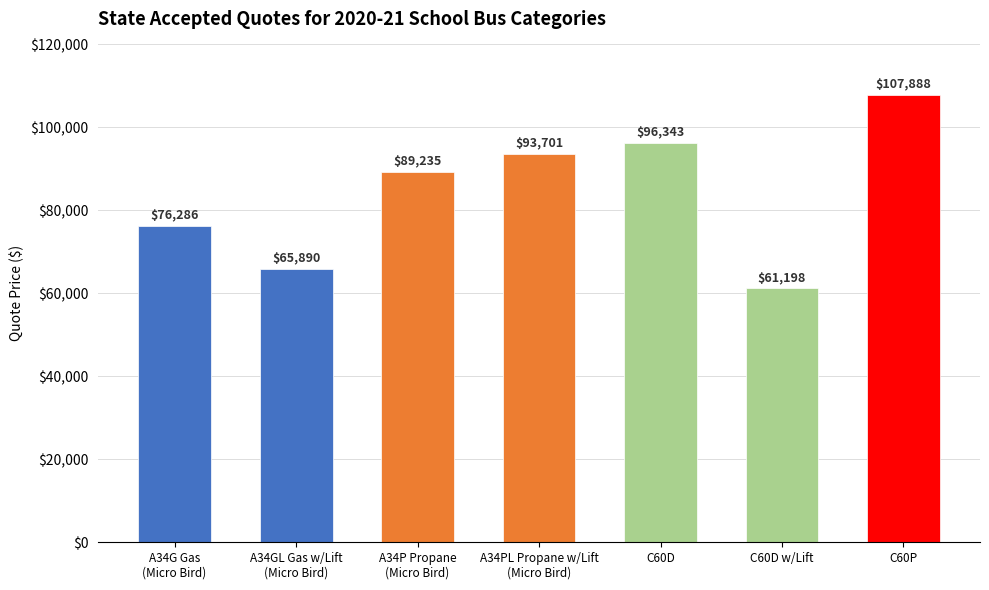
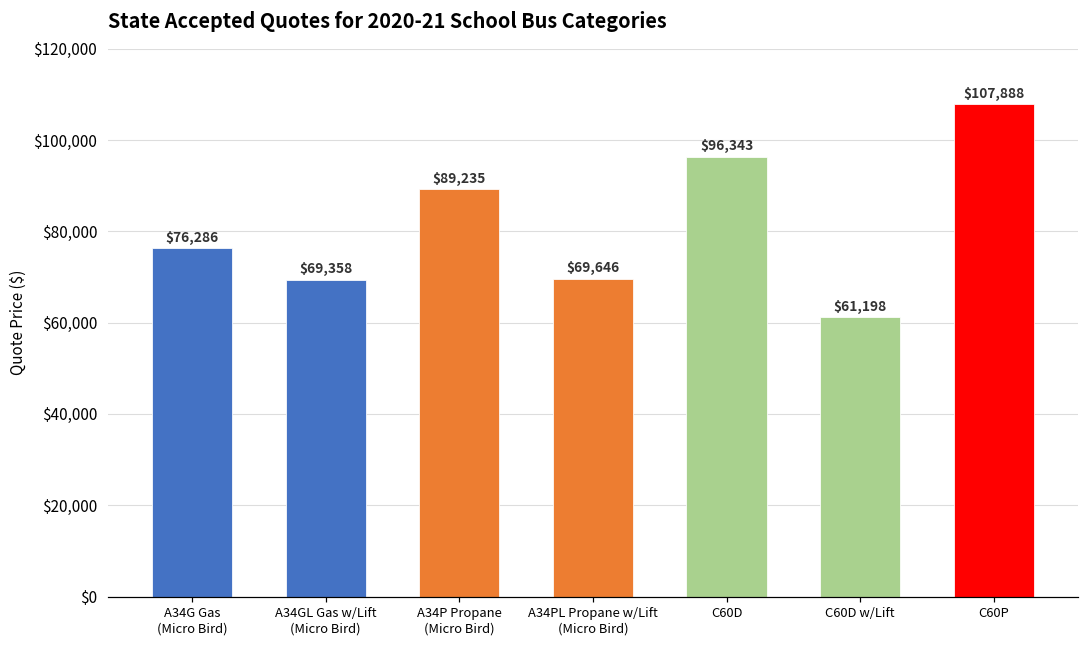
  {
    "A34G Gas (Micro Bird)": "$76,286",
-   "A34GL Gas w/Lift (Micro Bird)": "$65,890",
+   "A34GL Gas w/Lift (Micro Bird)": "$69,358",
    "A34P Propane (Micro Bird)": "$89,235",
-   "A34PL Propane w/Lift (Micro Bird)": "$93,701",
+   "A34PL Propane w/Lift (Micro Bird)": "$69,646",
    "C60D": "$96,343",
    "C60D w/Lift": "$61,198",
    "C60P": "$107,888"
  }
